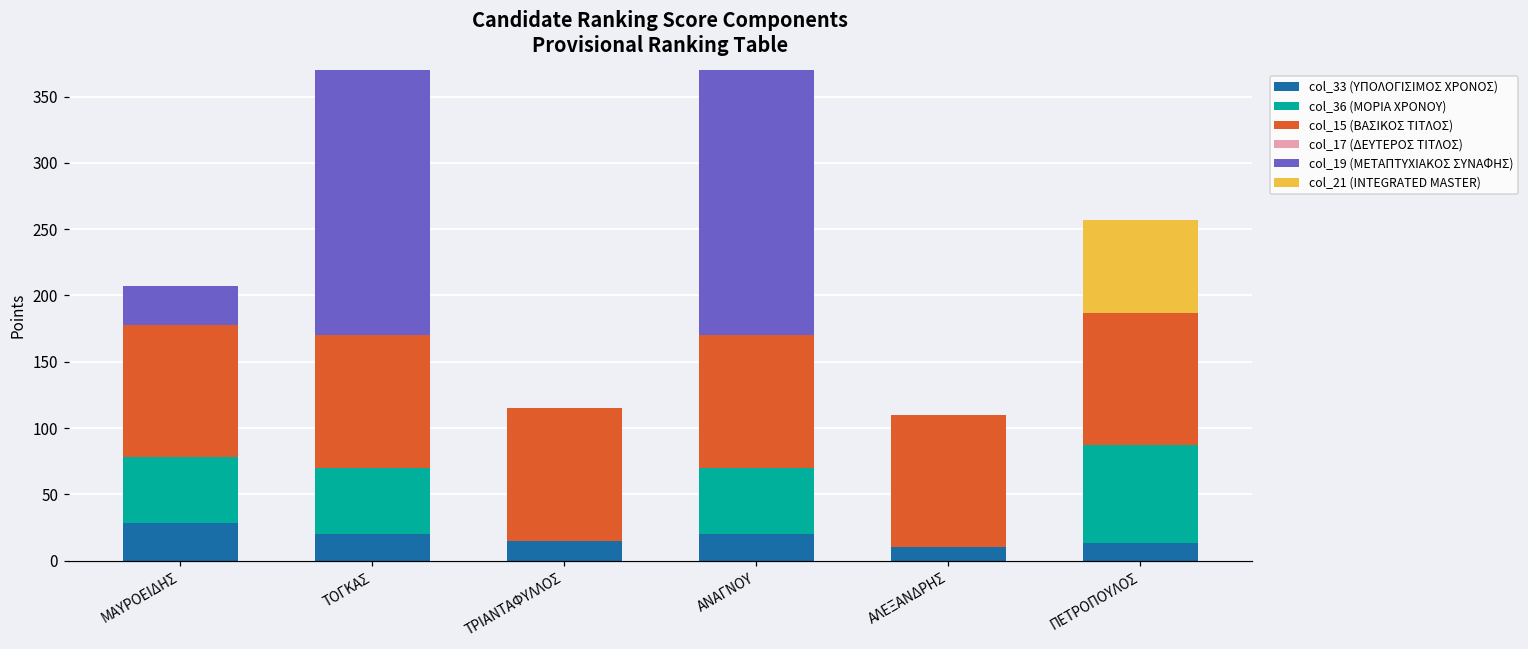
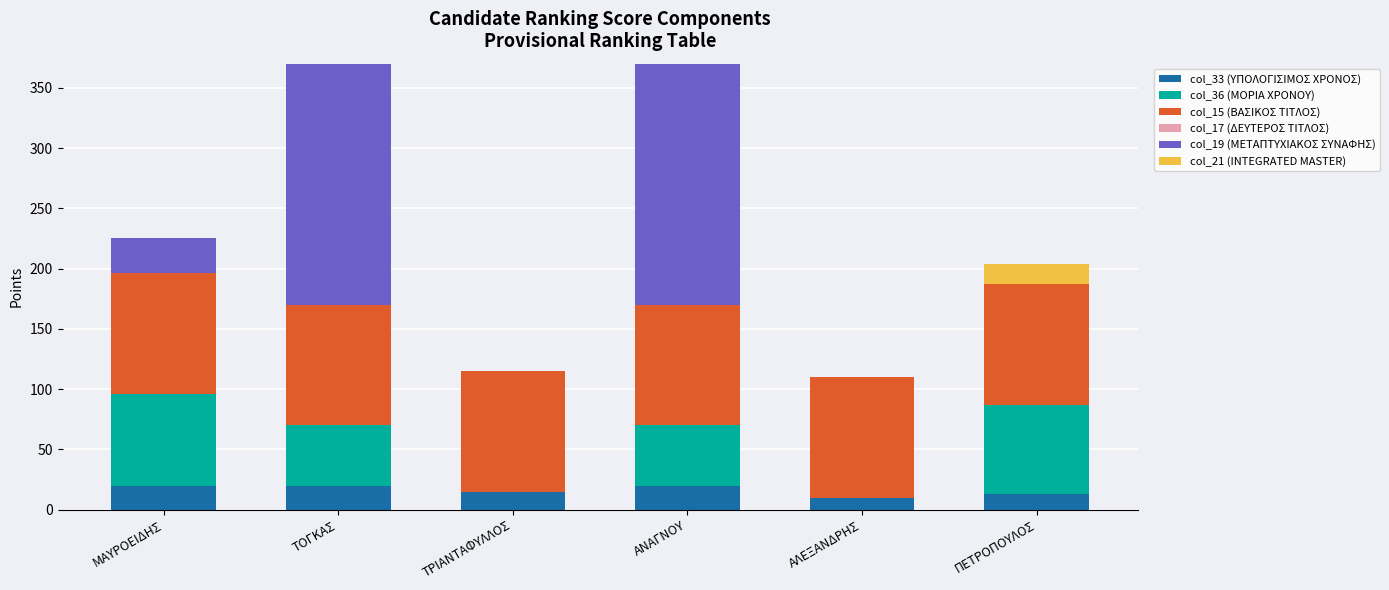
  {
    "col_33 (ΥΠΟΛΟΓΙΣΙΜΟΣ ΧΡΟΝΟΣ)": {
-     "ΜΑΥΡΟΕΙΔΗΣ": 28,
+     "ΜΑΥΡΟΕΙΔΗΣ": 20,
      "ΤΟΓΚΑΣ": 20,
      "ΤΡΙΑΝΤΑΦΥΛΛΟΣ": 15,
      "ΑΝΑΓΝΟΥ": 20,
      "ΑΛΕΞΑΝΔΡΗΣ": 10,
      "ΠΕΤΡΟΠΟΥΛΟΣ": 13
    },
    "col_36 (ΜΟΡΙΑ ΧΡΟΝΟΥ)": {
-     "ΜΑΥΡΟΕΙΔΗΣ": 50,
+     "ΜΑΥΡΟΕΙΔΗΣ": 76,
      "ΤΟΓΚΑΣ": 50,
      "ΤΡΙΑΝΤΑΦΥΛΛΟΣ": 0,
      "ΑΝΑΓΝΟΥ": 50,
      "ΑΛΕΞΑΝΔΡΗΣ": 0,
      "ΠΕΤΡΟΠΟΥΛΟΣ": 74
    },
    "col_19 (ΜΕΤΑΠΤΥΧΙΑΚΟΣ ΣΥΝΑΦΗΣ)": {
      "ΜΑΥΡΟΕΙΔΗΣ": 29,
      "ΤΟΓΚΑΣ": 200,
      "ΤΡΙΑΝΤΑΦΥΛΛΟΣ": 0,
      "ΑΝΑΓΝΟΥ": 200,
      "ΑΛΕΞΑΝΔΡΗΣ": 0,
      "ΠΕΤΡΟΠΟΥΛΟΣ": 0
    },
    "col_21 (INTEGRATED MASTER)": {
      "ΜΑΥΡΟΕΙΔΗΣ": 0,
      "ΤΟΓΚΑΣ": 0,
      "ΤΡΙΑΝΤΑΦΥΛΛΟΣ": 0,
      "ΑΝΑΓΝΟΥ": 0,
      "ΑΛΕΞΑΝΔΡΗΣ": 0,
-     "ΠΕΤΡΟΠΟΥΛΟΣ": 70
+     "ΠΕΤΡΟΠΟΥΛΟΣ": 17
    }
  }
